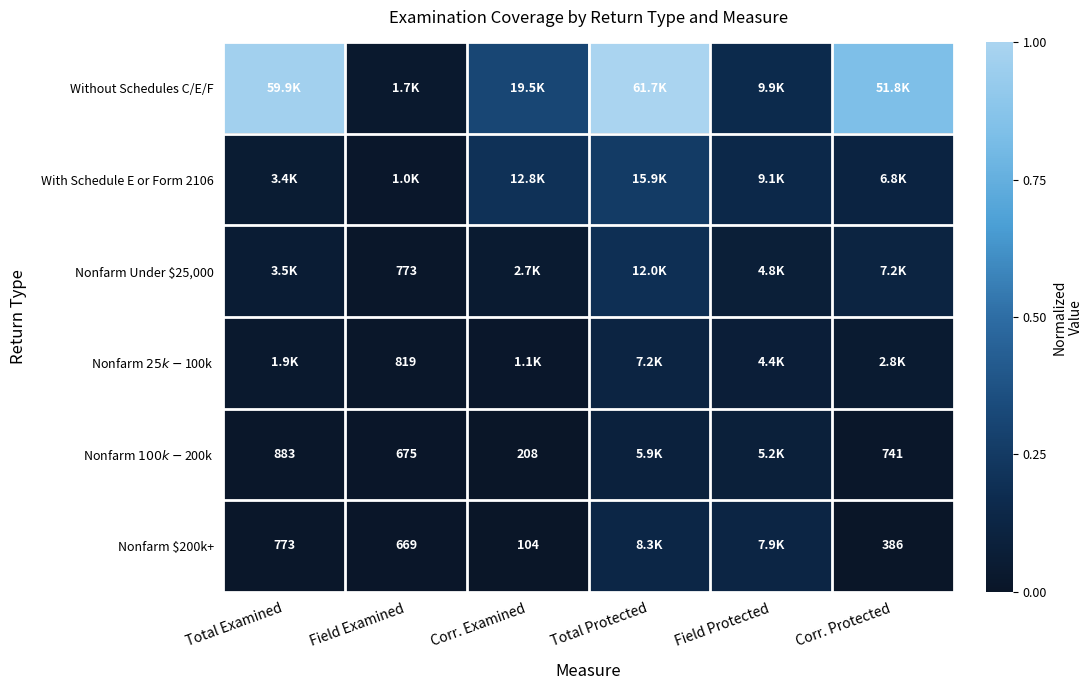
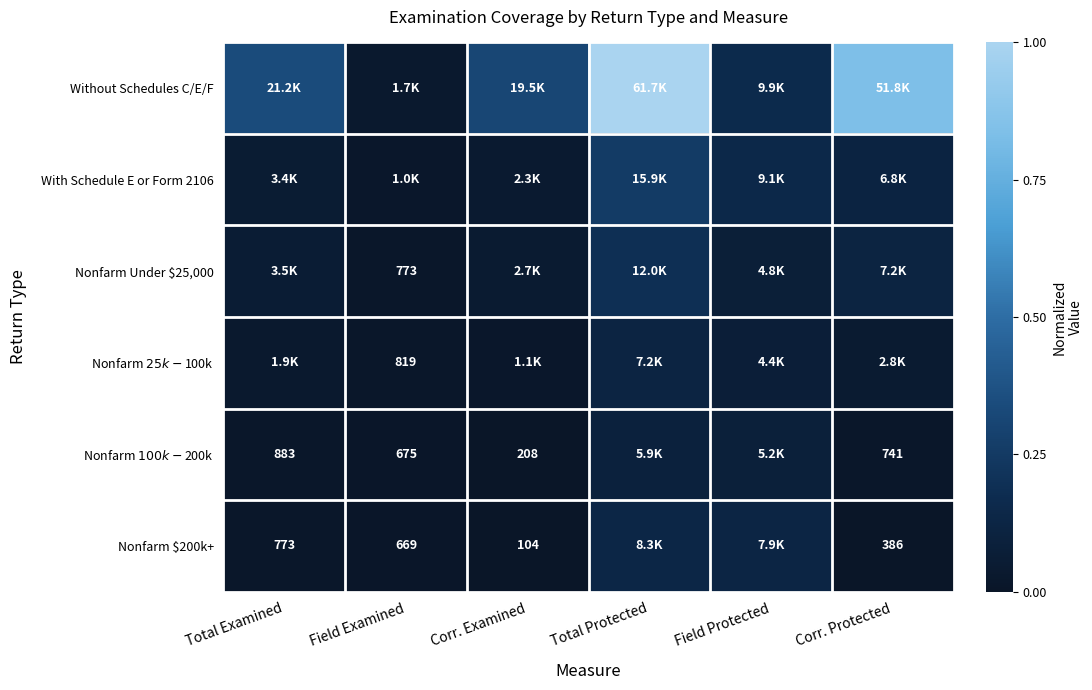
  {
    "Without Schedules C/E/F": {
-     "Total Examined": "59.9K",
+     "Total Examined": "21.2K",
      "Field Examined": "1.7K",
      "Corr. Examined": "19.5K",
      "Total Protected": "61.7K",
      "Field Protected": "9.9K",
      "Corr. Protected": "51.8K"
    },
    "With Schedule E or Form 2106": {
      "Total Examined": "3.4K",
      "Field Examined": "1.0K",
-     "Corr. Examined": "12.8K",
+     "Corr. Examined": "2.3K",
      "Total Protected": "15.9K",
      "Field Protected": "9.1K",
      "Corr. Protected": "6.8K"
    },
    "Nonfarm Under $25,000": {
      "Total Examined": "3.5K",
      "Field Examined": "773",
      "Corr. Examined": "2.7K",
      "Total Protected": "12.0K",
      "Field Protected": "4.8K",
      "Corr. Protected": "7.2K"
    },
    "Nonfarm $200k+": {
      "Total Examined": "773",
      "Field Examined": "669",
      "Corr. Examined": "104",
      "Total Protected": "8.3K",
      "Field Protected": "7.9K",
      "Corr. Protected": "386"
    }
  }
